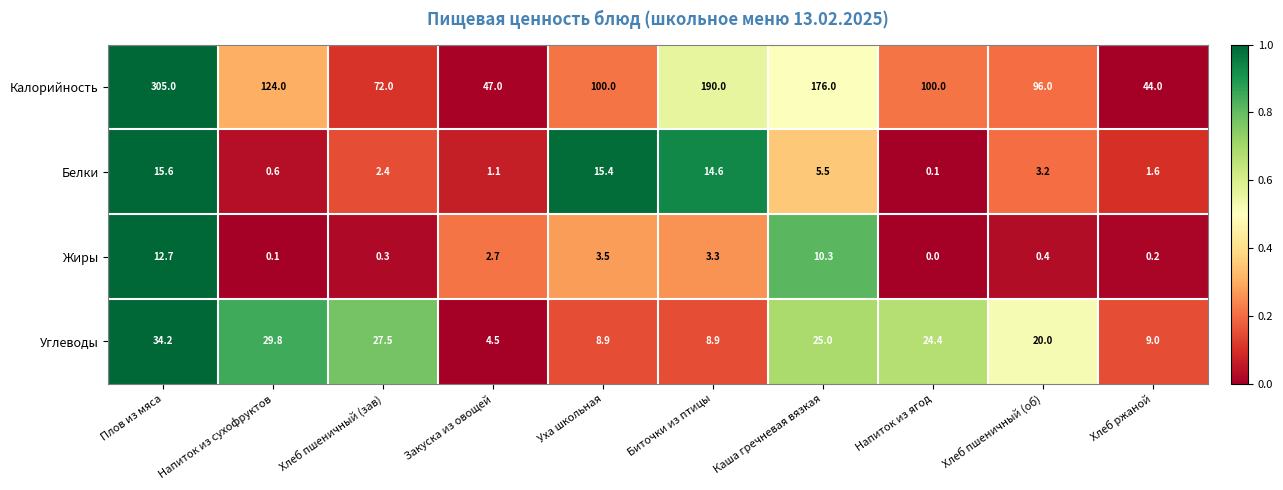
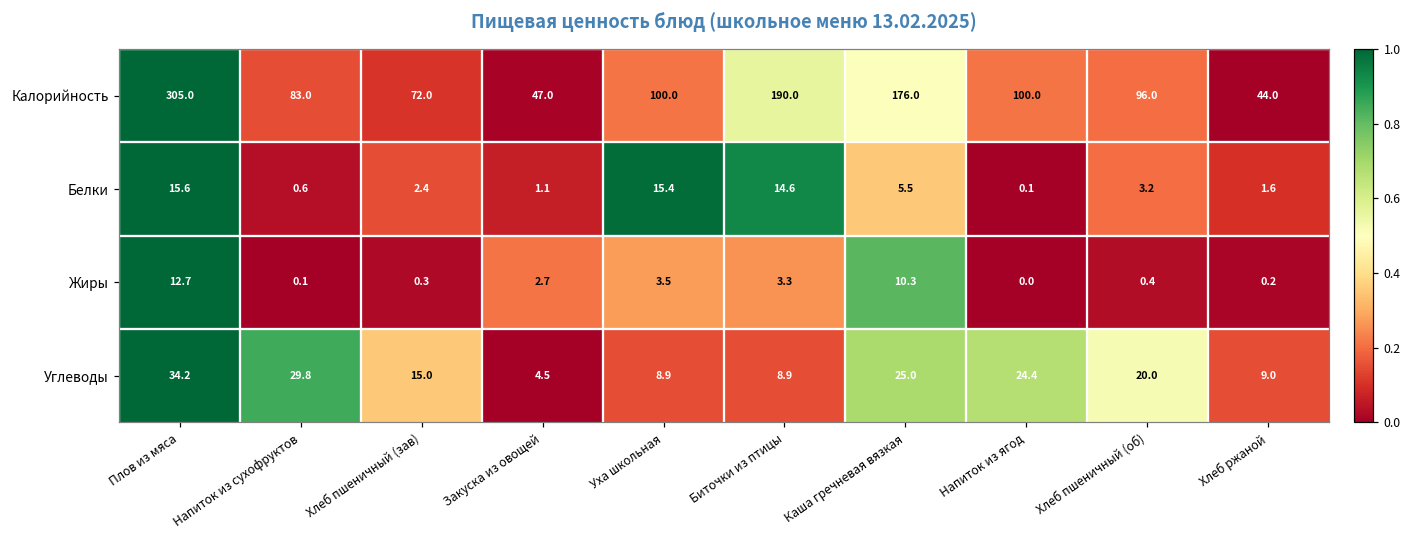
  {
    "Калорийность": {
      "Плов из мяса": 305.0,
-     "Напиток из сухофруктов": 124.0,
+     "Напиток из сухофруктов": 83.0,
      "Хлеб пшеничный (зав)": 72.0,
      "Закуска из овощей": 47.0,
      "Уха школьная": 100.0,
      "Биточки из птицы": 190.0,
      "Каша гречневая вязкая": 176.0,
      "Напиток из ягод": 100.0,
      "Хлеб пшеничный (об)": 96.0,
      "Хлеб ржаной": 44.0
    },
    "Белки": {
      "Плов из мяса": 15.6,
      "Напиток из сухофруктов": 0.6,
      "Хлеб пшеничный (зав)": 2.4,
      "Закуска из овощей": 1.1,
      "Уха школьная": 15.4,
      "Биточки из птицы": 14.6,
      "Каша гречневая вязкая": 5.5,
      "Напиток из ягод": 0.1,
      "Хлеб пшеничный (об)": 3.2,
      "Хлеб ржаной": 1.6
    },
    "Жиры": {
      "Плов из мяса": 12.7,
      "Напиток из сухофруктов": 0.1,
      "Хлеб пшеничный (зав)": 0.3,
      "Закуска из овощей": 2.7,
      "Уха школьная": 3.5,
      "Биточки из птицы": 3.3,
      "Каша гречневая вязкая": 10.3,
      "Напиток из ягод": 0.0,
      "Хлеб пшеничный (об)": 0.4,
      "Хлеб ржаной": 0.2
    },
    "Углеводы": {
      "Плов из мяса": 34.2,
      "Напиток из сухофруктов": 29.8,
-     "Хлеб пшеничный (зав)": 27.5,
+     "Хлеб пшеничный (зав)": 15.0,
      "Закуска из овощей": 4.5,
      "Уха школьная": 8.9,
      "Биточки из птицы": 8.9,
      "Каша гречневая вязкая": 25.0,
      "Напиток из ягод": 24.4,
      "Хлеб пшеничный (об)": 20.0,
      "Хлеб ржаной": 9.0
    }
  }
